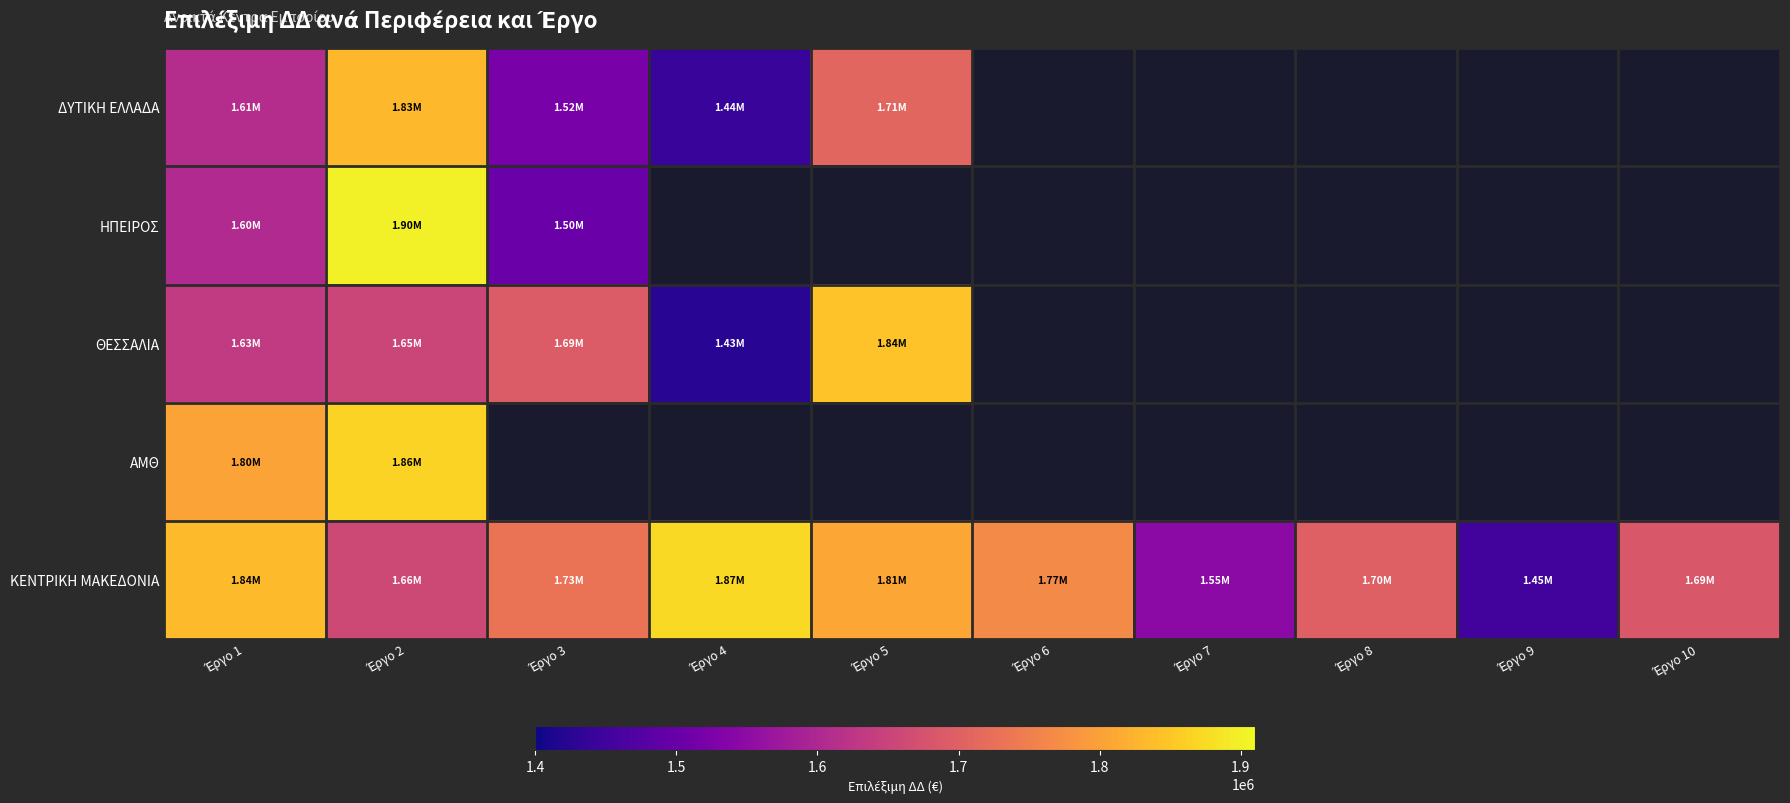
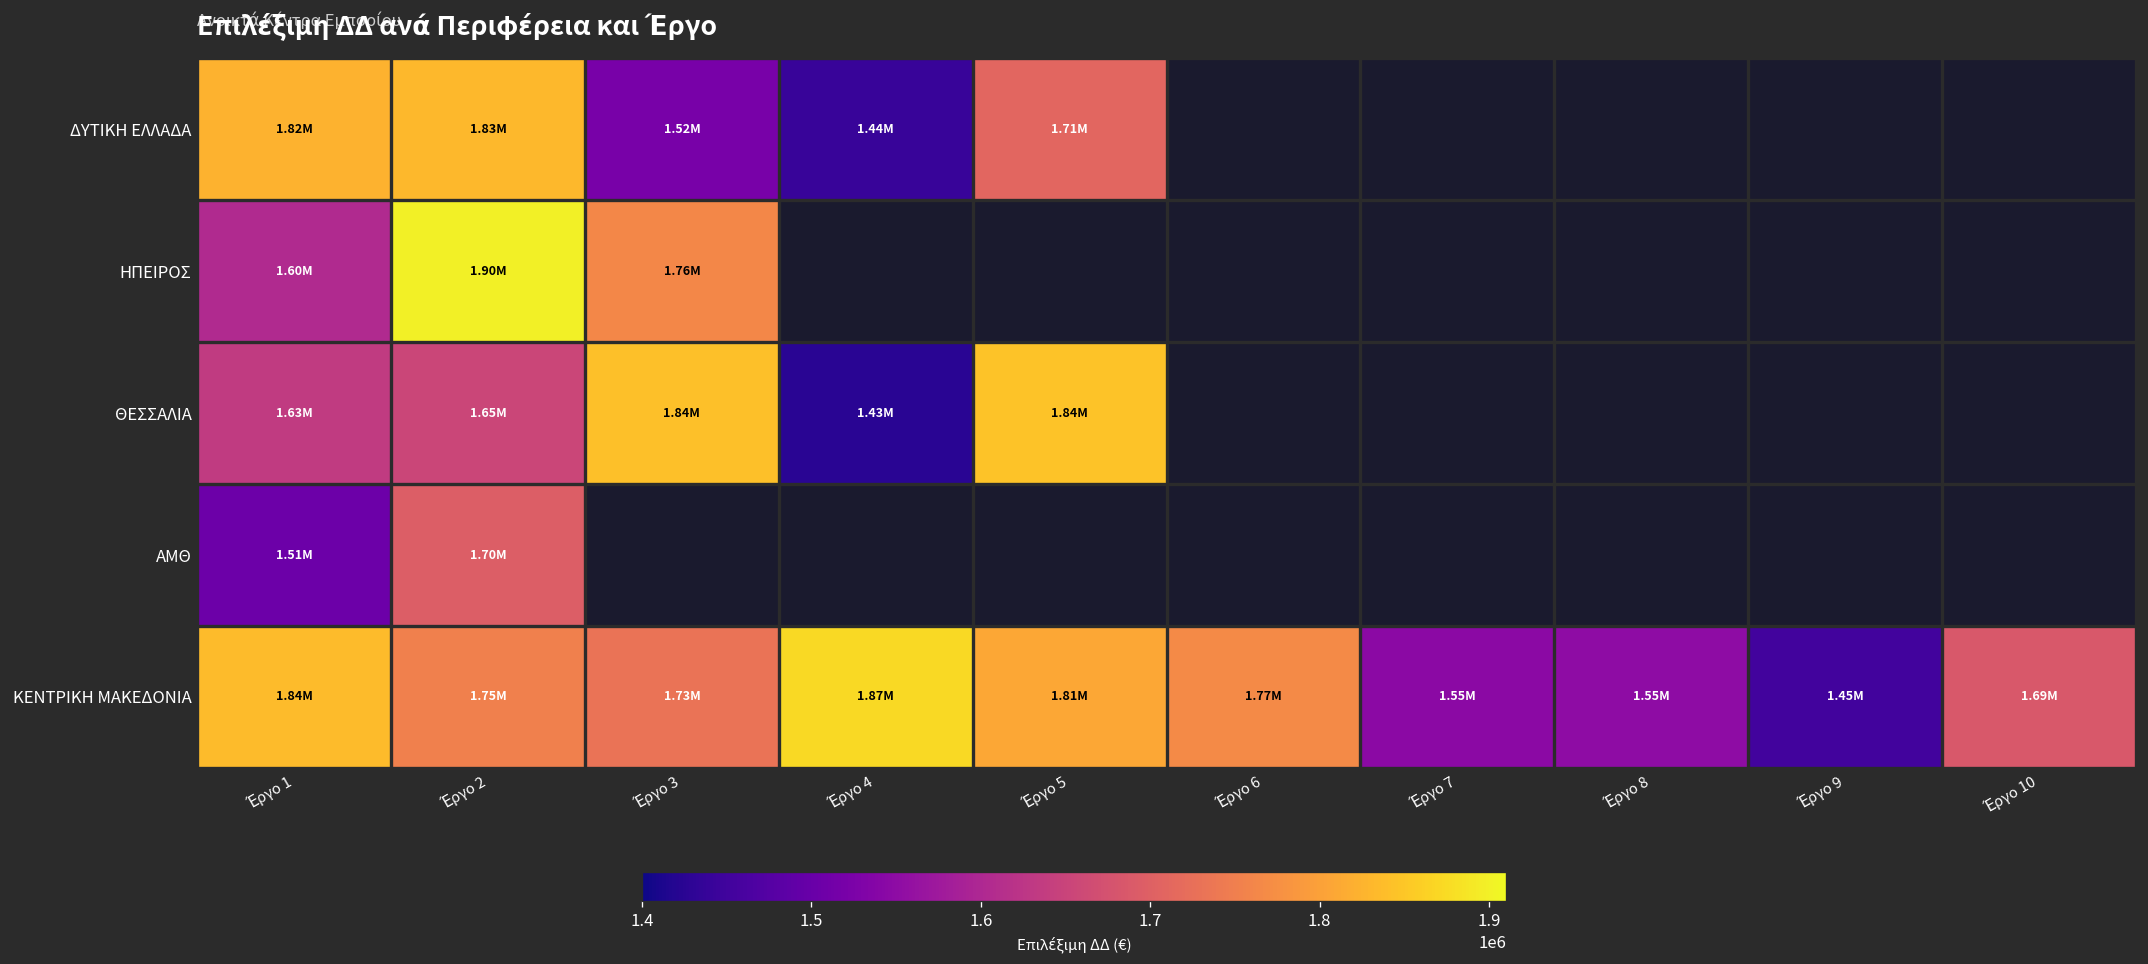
  {
    "ΔΥΤΙΚΗ ΕΛΛΑΔΑ": {
-     "Έργο 1": "1.61M",
+     "Έργο 1": "1.82M",
      "Έργο 2": "1.83M",
      "Έργο 3": "1.52M",
      "Έργο 4": "1.44M",
      "Έργο 5": "1.71M"
    },
    "ΗΠΕΙΡΟΣ": {
      "Έργο 1": "1.60M",
      "Έργο 2": "1.90M",
-     "Έργο 3": "1.50M"
+     "Έργο 3": "1.76M"
    },
    "ΘΕΣΣΑΛΙΑ": {
      "Έργο 1": "1.63M",
      "Έργο 2": "1.65M",
-     "Έργο 3": "1.69M",
+     "Έργο 3": "1.84M",
      "Έργο 4": "1.43M",
      "Έργο 5": "1.84M"
    },
    "ΑΜΘ": {
-     "Έργο 1": "1.80M",
-     "Έργο 2": "1.86M"
+     "Έργο 1": "1.51M",
+     "Έργο 2": "1.70M"
    },
    "ΚΕΝΤΡΙΚΗ ΜΑΚΕΔΟΝΙΑ": {
      "Έργο 1": "1.84M",
-     "Έργο 2": "1.66M",
+     "Έργο 2": "1.75M",
      "Έργο 3": "1.73M",
      "Έργο 4": "1.87M",
      "Έργο 5": "1.81M",
      "Έργο 6": "1.77M",
      "Έργο 7": "1.55M",
-     "Έργο 8": "1.70M",
+     "Έργο 8": "1.55M",
      "Έργο 9": "1.45M",
      "Έργο 10": "1.69M"
    }
  }
